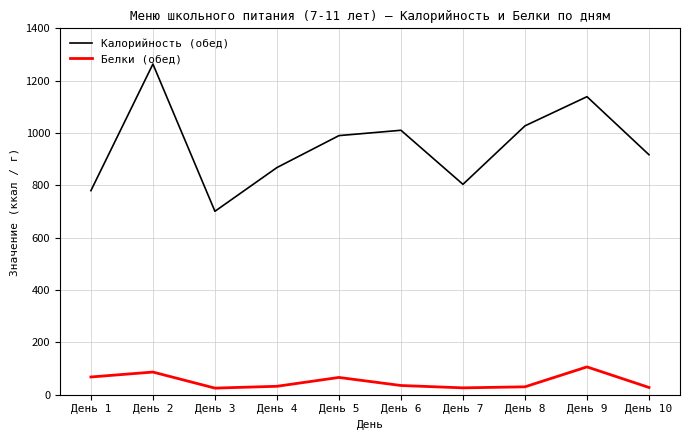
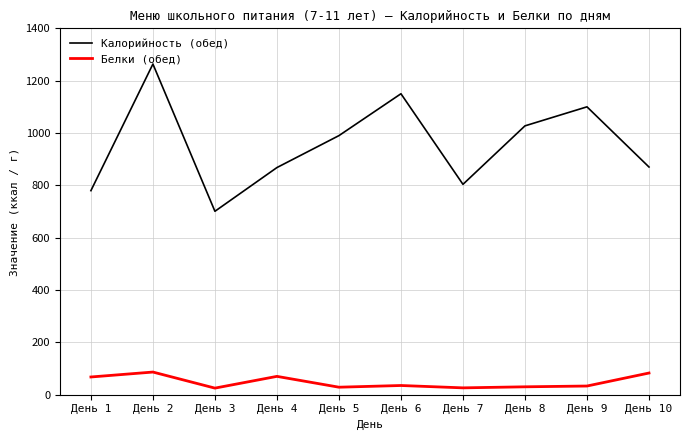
  {
    "Калорийность (обед)": {
      "День 1": 780,
      "День 2": 1260,
      "День 3": 700,
      "День 4": 870,
      "День 5": 990,
-     "День 6": 1010,
+     "День 6": 1150,
      "День 7": 800,
      "День 8": 1030,
-     "День 9": 1140,
-     "День 10": 920
+     "День 9": 1100,
+     "День 10": 870
    },
    "Белки (обед)": {
      "День 1": 70,
      "День 2": 90,
      "День 3": 30,
-     "День 4": 30,
-     "День 5": 70,
+     "День 4": 70,
+     "День 5": 30,
      "День 6": 40,
      "День 7": 30,
      "День 8": 30,
-     "День 9": 110,
-     "День 10": 30
+     "День 9": 30,
+     "День 10": 80
    }
  }
